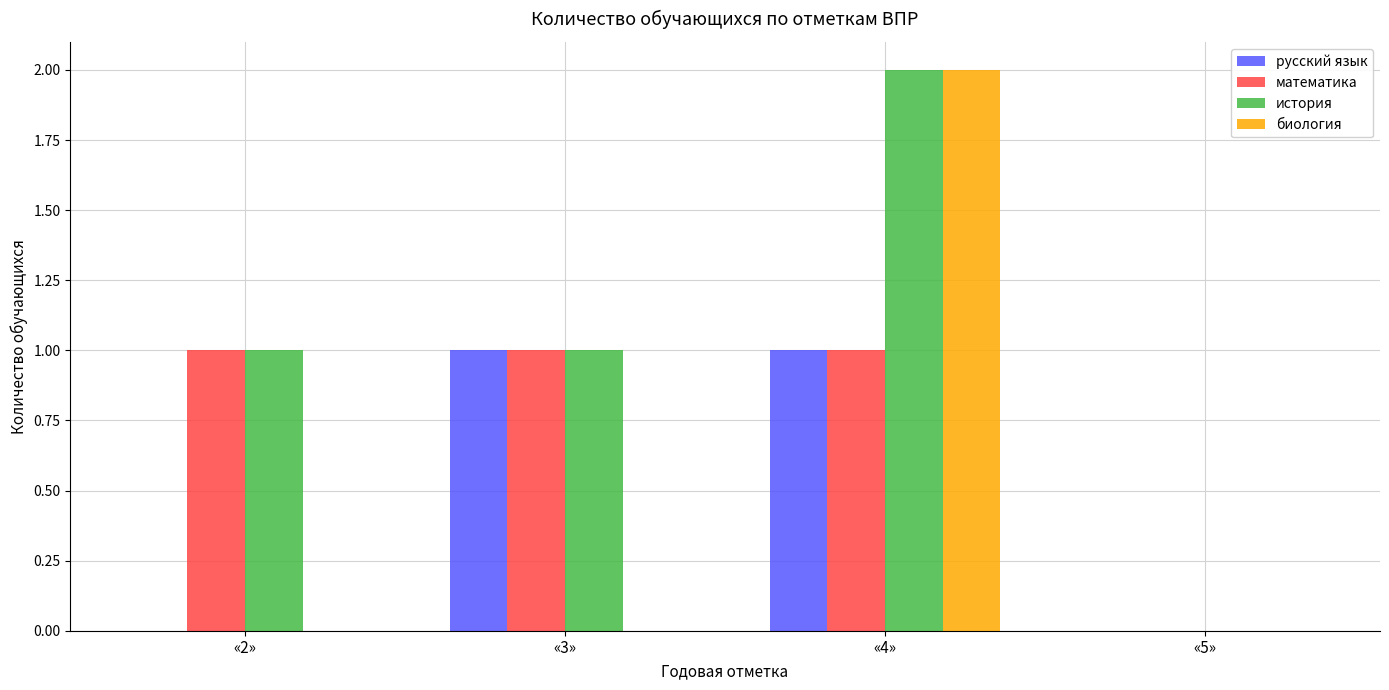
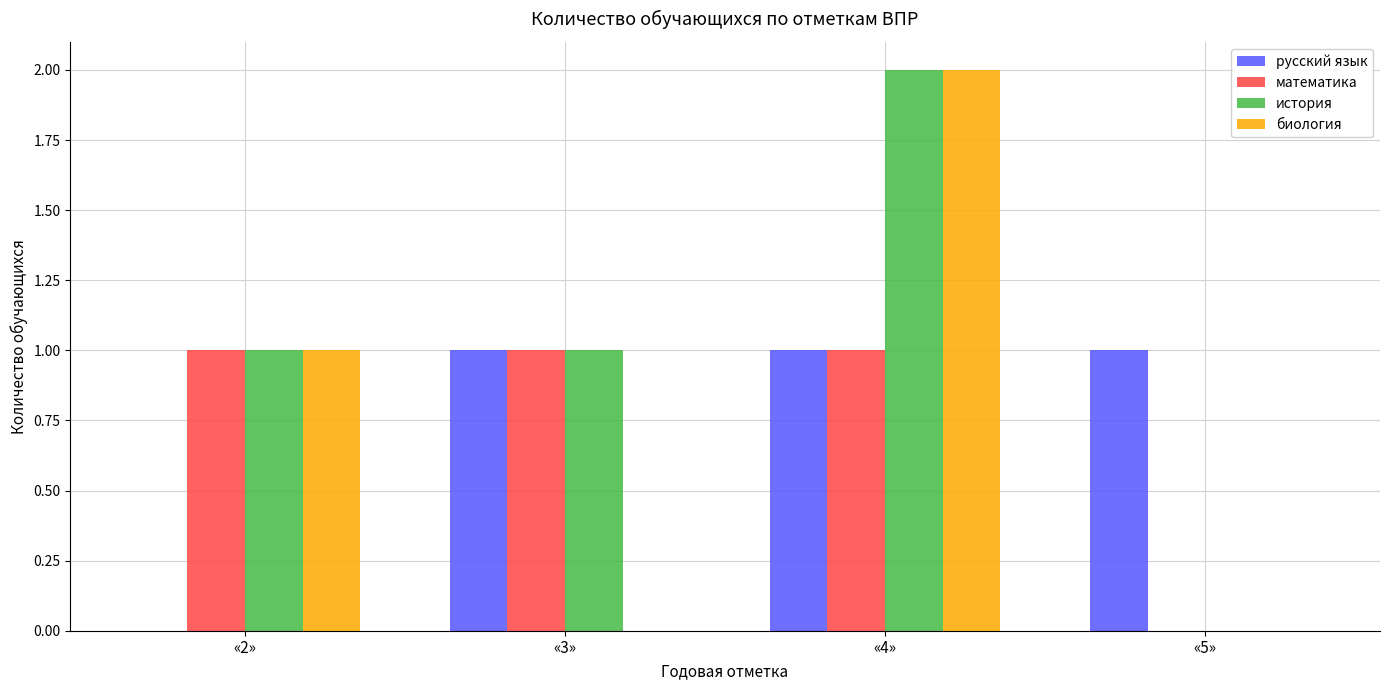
  {
    "русский язык": {
      "«2»": 0,
      "«3»": 1,
      "«4»": 1,
-     "«5»": 0
+     "«5»": 1
    },
    "математика": {
      "«2»": 1,
      "«3»": 1,
      "«4»": 1,
      "«5»": 0
    },
    "история": {
      "«2»": 1,
      "«3»": 1,
      "«4»": 2,
      "«5»": 0
    },
    "биология": {
-     "«2»": 0,
+     "«2»": 1,
      "«3»": 0,
      "«4»": 2,
      "«5»": 0
    }
  }
